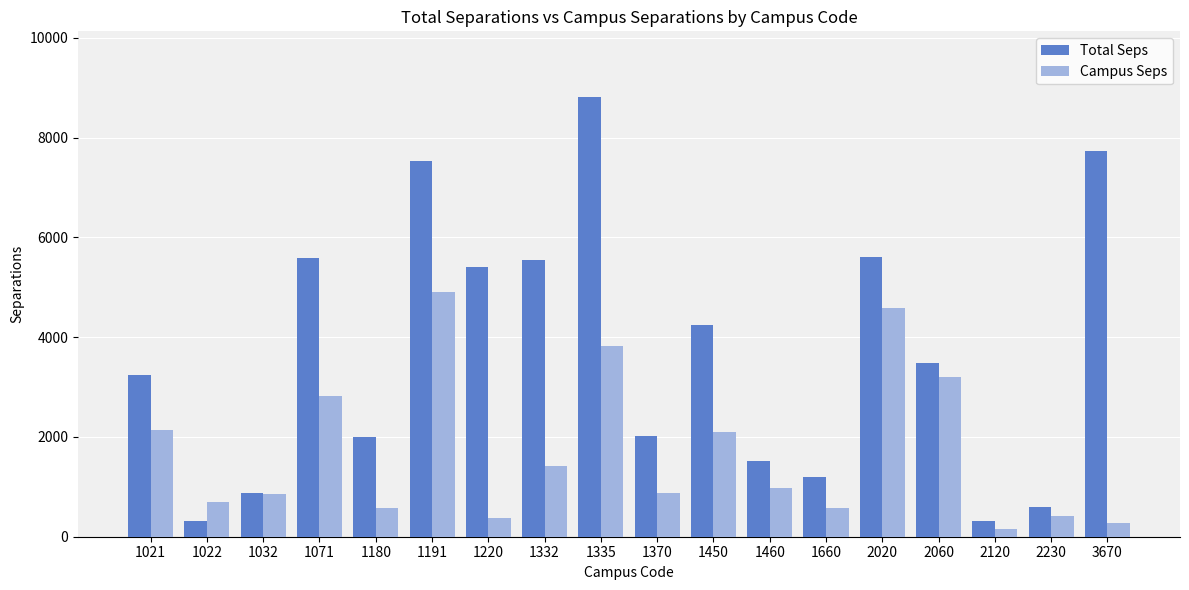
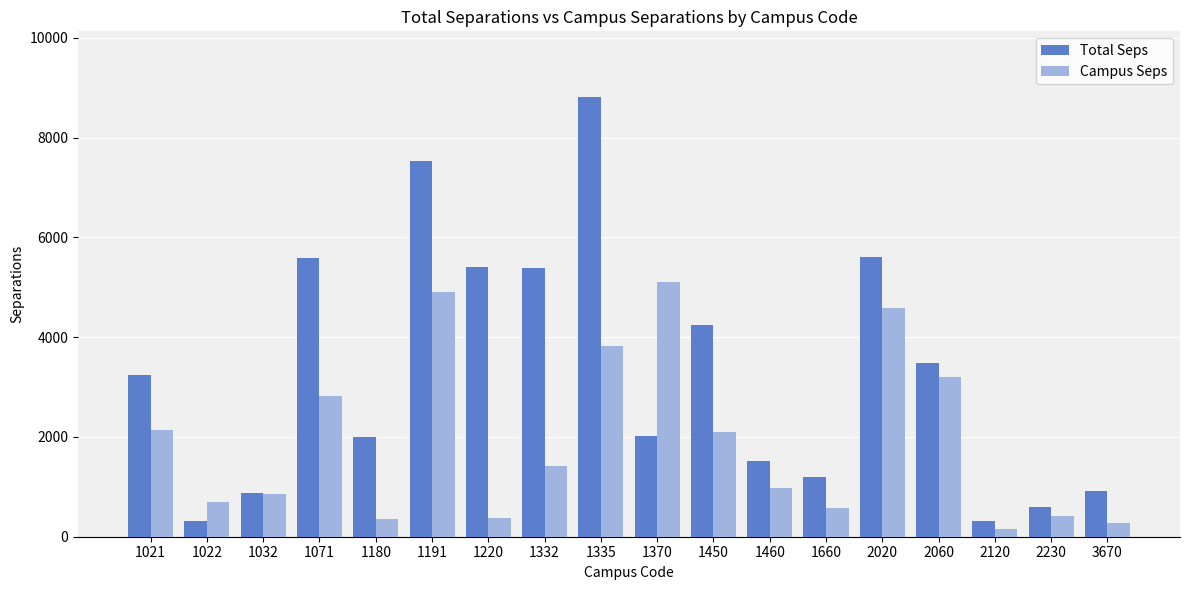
  {
    "Total Seps": {
      "1021": 3200,
      "1022": 300,
      "1032": 900,
      "1071": 5600,
      "1180": 2000,
      "1191": 7500,
      "1220": 5400,
-     "1332": 5500,
+     "1332": 5400,
      "1335": 8800,
      "1370": 2000,
      "1450": 4300,
      "1460": 1500,
      "1660": 1200,
      "2020": 5600,
      "2060": 3500,
      "2120": 300,
      "2230": 600,
-     "3670": 7700
+     "3670": 900
    },
    "Campus Seps": {
      "1021": 2100,
      "1022": 700,
      "1032": 900,
      "1071": 2800,
-     "1180": 600,
+     "1180": 400,
      "1191": 4900,
      "1220": 400,
      "1332": 1400,
      "1335": 3800,
-     "1370": 900,
+     "1370": 5100,
      "1450": 2100,
      "1460": 1000,
      "1660": 600,
      "2020": 4600,
      "2060": 3200,
      "2120": 200,
      "2230": 400,
      "3670": 300
    }
  }
